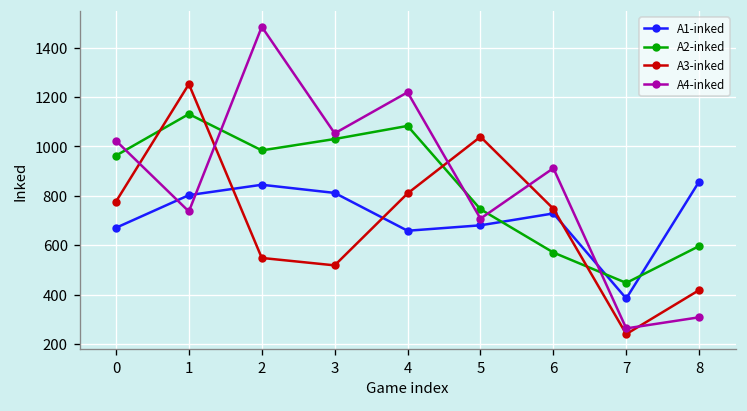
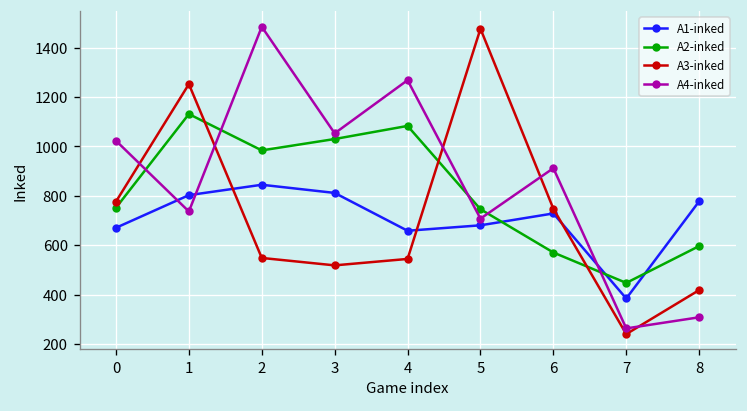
  {
    "A1-inked": {
      "0": 670,
      "1": 800,
      "2": 850,
      "3": 810,
      "4": 660,
      "5": 680,
      "6": 730,
      "7": 390,
-     "8": 860
+     "8": 780
    },
    "A2-inked": {
-     "0": 960,
+     "0": 750,
      "1": 1130,
      "2": 980,
      "3": 1030,
      "4": 1080,
      "5": 750,
      "6": 570,
      "7": 450,
      "8": 600
    },
    "A3-inked": {
      "0": 780,
      "1": 1250,
      "2": 550,
      "3": 520,
-     "4": 810,
-     "5": 1040,
+     "4": 550,
+     "5": 1480,
      "6": 750,
      "7": 240,
      "8": 420
    },
    "A4-inked": {
      "0": 1020,
      "1": 740,
      "2": 1480,
      "3": 1050,
-     "4": 1220,
+     "4": 1270,
      "5": 710,
      "6": 910,
      "7": 260,
      "8": 310
    }
  }
